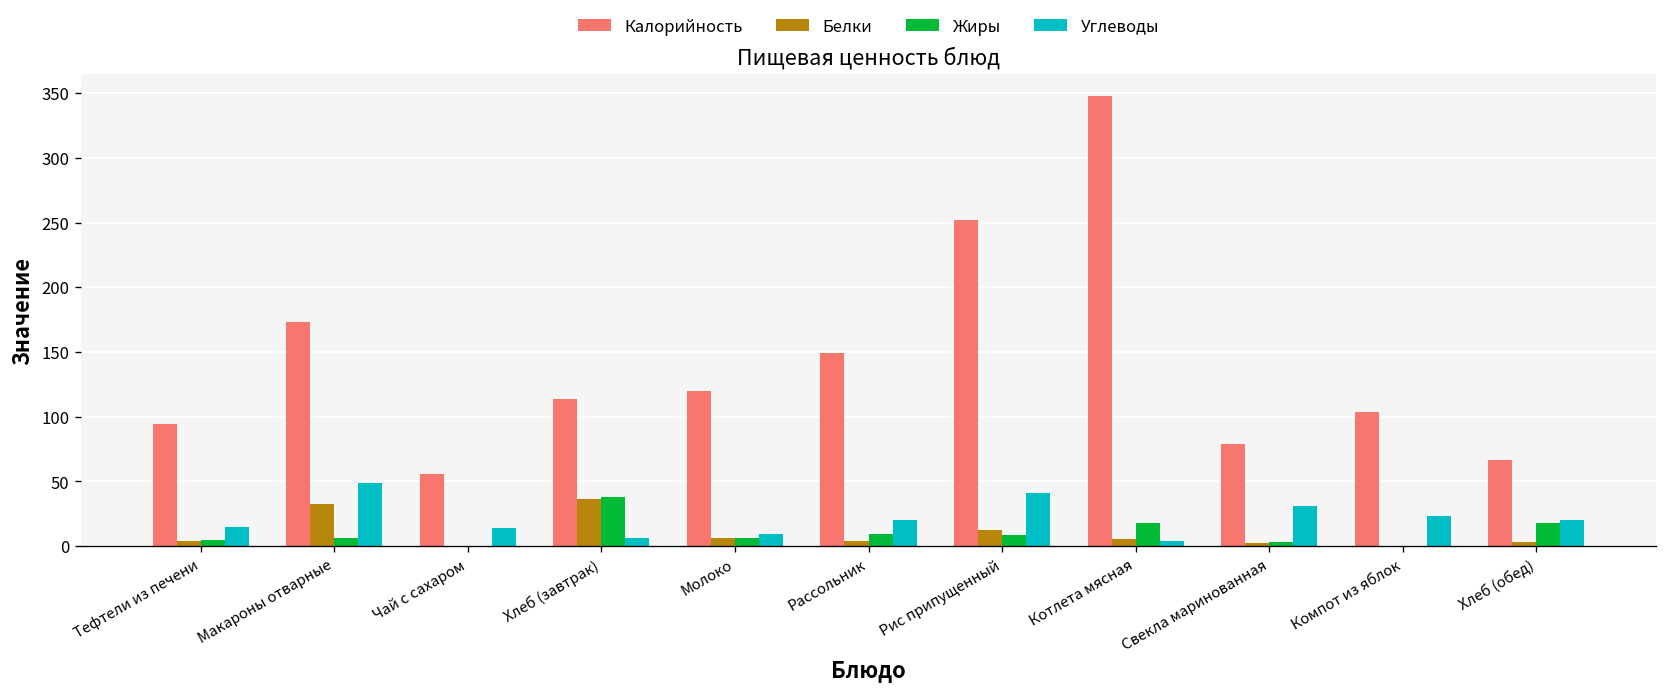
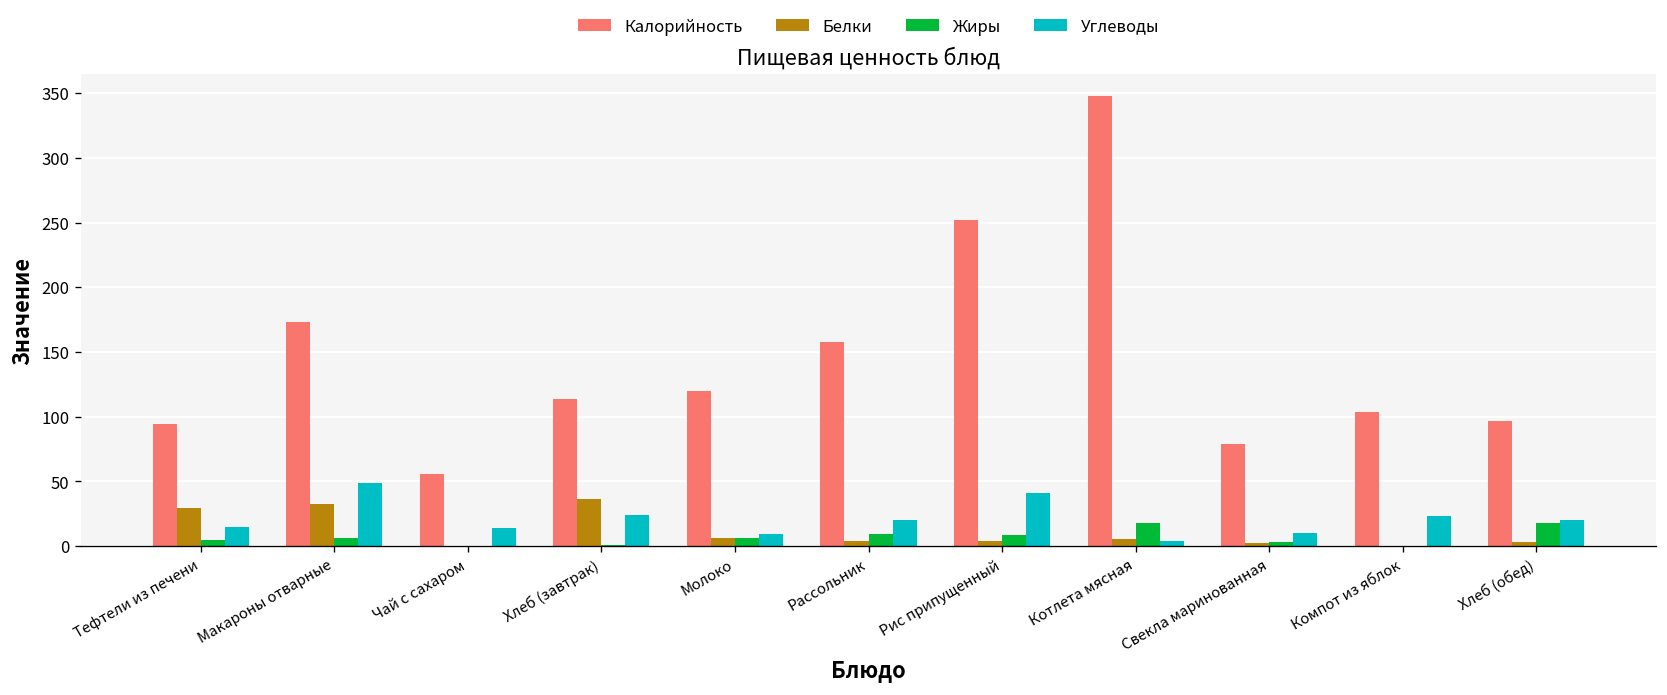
  {
    "Калорийность": {
      "Тефтели из печени": 94,
      "Макароны отварные": 173,
      "Чай с сахаром": 56,
      "Хлеб (завтрак)": 114,
      "Молоко": 120,
-     "Рассольник": 150,
+     "Рассольник": 157,
      "Рис припущенный": 252,
      "Котлета мясная": 348,
      "Свекла маринованная": 79,
      "Компот из яблок": 104,
-     "Хлеб (обед)": 67
+     "Хлеб (обед)": 97
    },
    "Белки": {
-     "Тефтели из печени": 4,
+     "Тефтели из печени": 30,
      "Макароны отварные": 32,
      "Хлеб (завтрак)": 36,
      "Молоко": 6,
      "Рассольник": 4,
-     "Рис припущенный": 12,
+     "Рис припущенный": 4,
      "Котлета мясная": 5,
      "Свекла маринованная": 3,
      "Хлеб (обед)": 4
    },
    "Жиры": {
      "Тефтели из печени": 5,
      "Макароны отварные": 6,
      "Чай с сахаром": 0,
-     "Хлеб (завтрак)": 38,
+     "Хлеб (завтрак)": 1,
      "Молоко": 6,
      "Рассольник": 9,
      "Рис припущенный": 9,
      "Котлета мясная": 18,
      "Свекла маринованная": 3,
      "Компот из яблок": 0,
      "Хлеб (обед)": 18
    },
    "Углеводы": {
      "Тефтели из печени": 15,
      "Макароны отварные": 49,
      "Чай с сахаром": 14,
-     "Хлеб (завтрак)": 6,
+     "Хлеб (завтрак)": 24,
      "Молоко": 9,
      "Рассольник": 20,
      "Рис припущенный": 41,
      "Котлета мясная": 4,
-     "Свекла маринованная": 31,
+     "Свекла маринованная": 10,
      "Компот из яблок": 23,
      "Хлеб (обед)": 21
    }
  }
